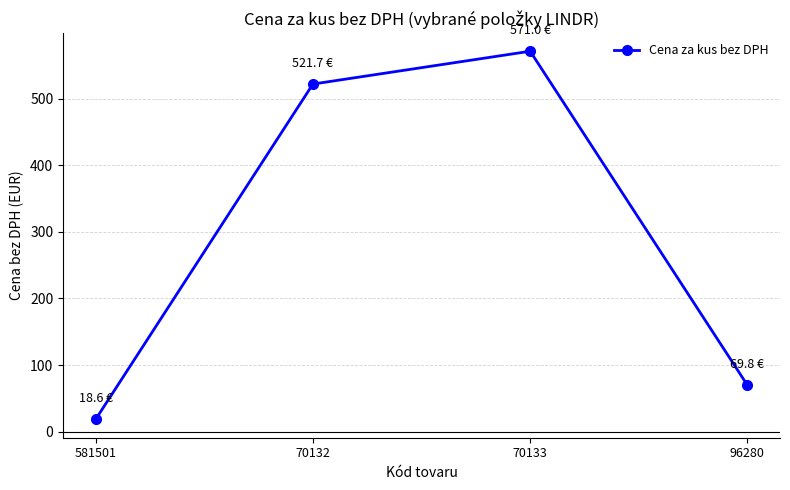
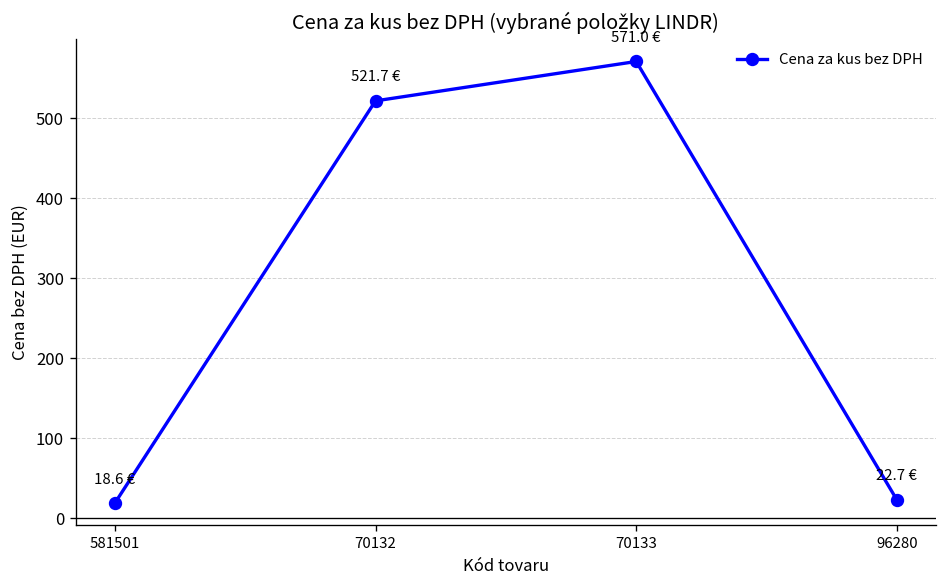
  {
    "581501": 18.6,
    "70132": 521.7,
    "70133": 571.0,
-   "96280": 69.8
+   "96280": 22.7
  }
